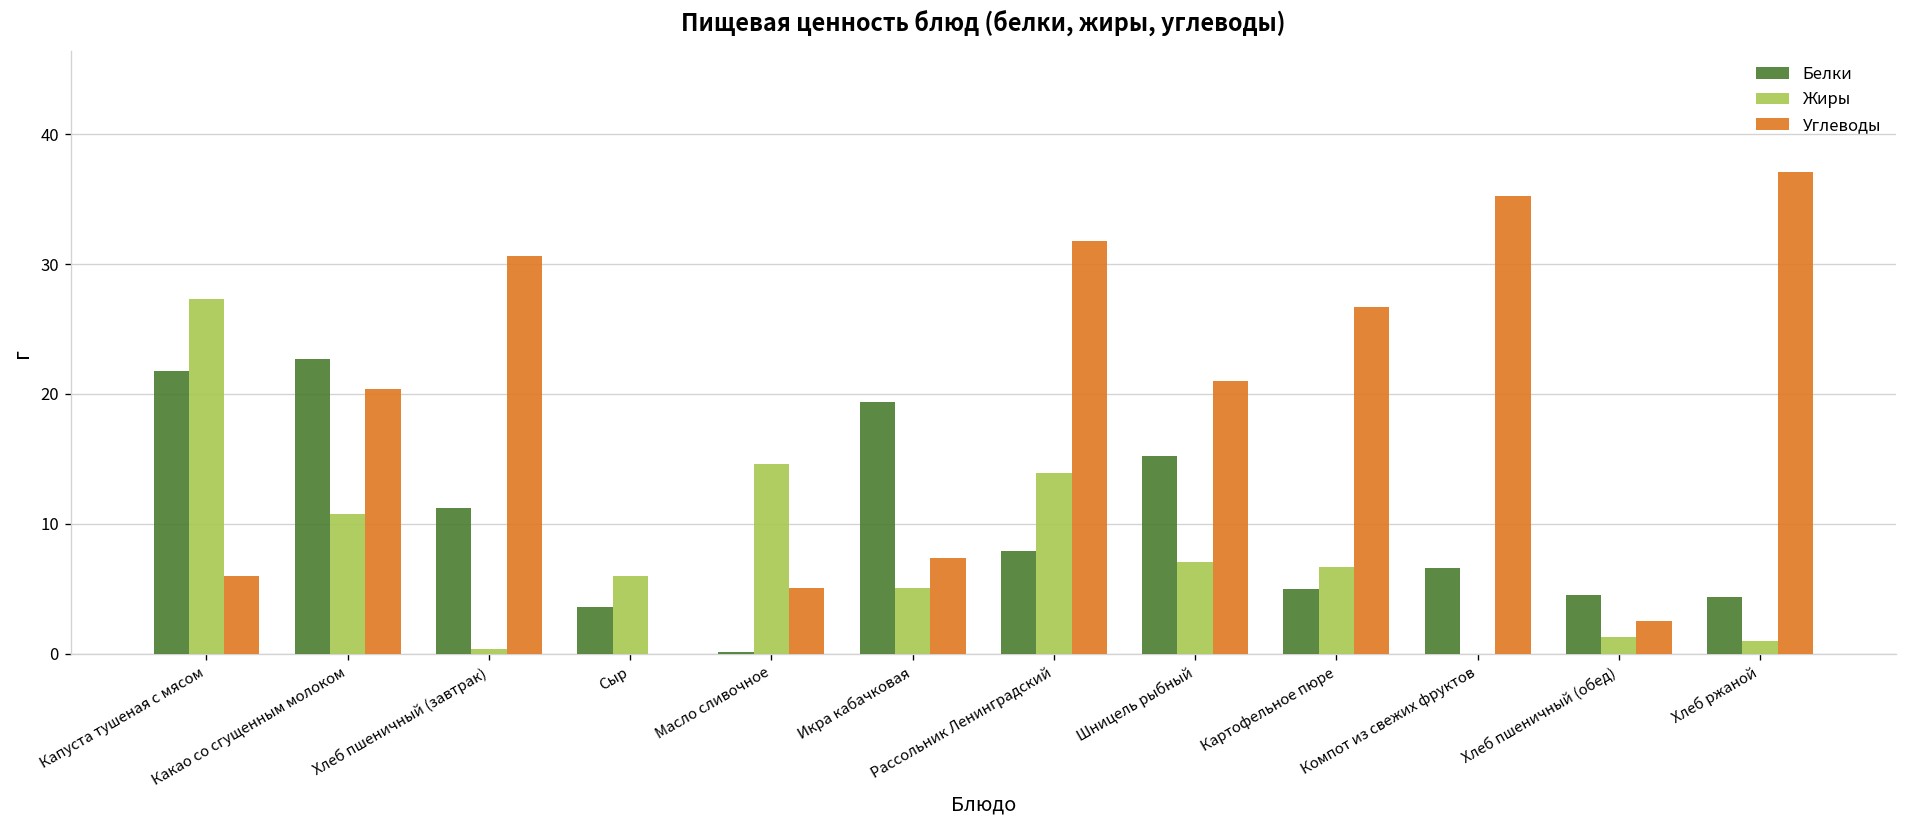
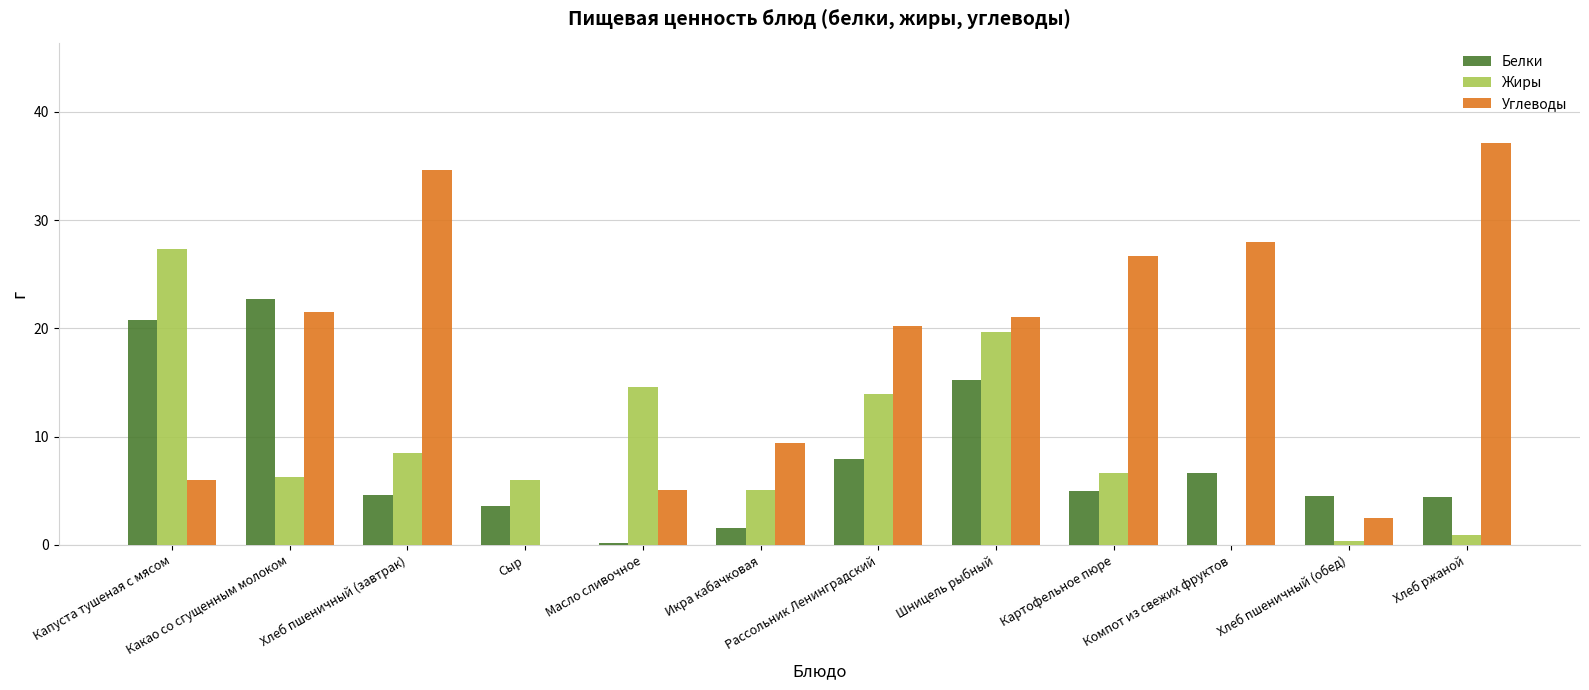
  {
    "Белки": {
-     "Капуста тушеная с мясом": 21.8,
+     "Капуста тушеная с мясом": 20.8,
      "Какао со сгущенным молоком": 22.7,
-     "Хлеб пшеничный (завтрак)": 11.2,
+     "Хлеб пшеничный (завтрак)": 4.6,
      "Сыр": 3.6,
-     "Икра кабачковая": 19.4,
+     "Икра кабачковая": 1.6,
      "Рассольник Ленинградский": 7.9,
      "Шницель рыбный": 15.2,
      "Картофельное пюре": 5.0,
      "Компот из свежих фруктов": 6.6,
      "Хлеб пшеничный (обед)": 4.6,
      "Хлеб ржаной": 4.4
    },
    "Жиры": {
      "Капуста тушеная с мясом": 27.3,
-     "Какао со сгущенным молоком": 10.8,
-     "Хлеб пшеничный (завтрак)": 0.4,
+     "Какао со сгущенным молоком": 6.3,
+     "Хлеб пшеничный (завтрак)": 8.5,
      "Сыр": 6.0,
      "Масло сливочное": 14.6,
      "Икра кабачковая": 5.1,
      "Рассольник Ленинградский": 13.9,
-     "Шницель рыбный": 7.1,
+     "Шницель рыбный": 19.7,
      "Картофельное пюре": 6.7,
      "Компот из свежих фруктов": 0.0,
-     "Хлеб пшеничный (обед)": 1.3,
+     "Хлеб пшеничный (обед)": 0.4,
      "Хлеб ржаной": 1.0
    },
    "Углеводы": {
      "Капуста тушеная с мясом": 6.0,
-     "Какао со сгущенным молоком": 20.4,
-     "Хлеб пшеничный (завтрак)": 30.6,
+     "Какао со сгущенным молоком": 21.5,
+     "Хлеб пшеничный (завтрак)": 34.6,
      "Сыр": 0.0,
      "Масло сливочное": 5.1,
-     "Икра кабачковая": 7.4,
-     "Рассольник Ленинградский": 31.8,
+     "Икра кабачковая": 9.4,
+     "Рассольник Ленинградский": 20.2,
      "Шницель рыбный": 21.0,
      "Картофельное пюре": 26.7,
-     "Компот из свежих фруктов": 35.2,
+     "Компот из свежих фруктов": 28.0,
      "Хлеб пшеничный (обед)": 2.5,
      "Хлеб ржаной": 37.1
    }
  }
